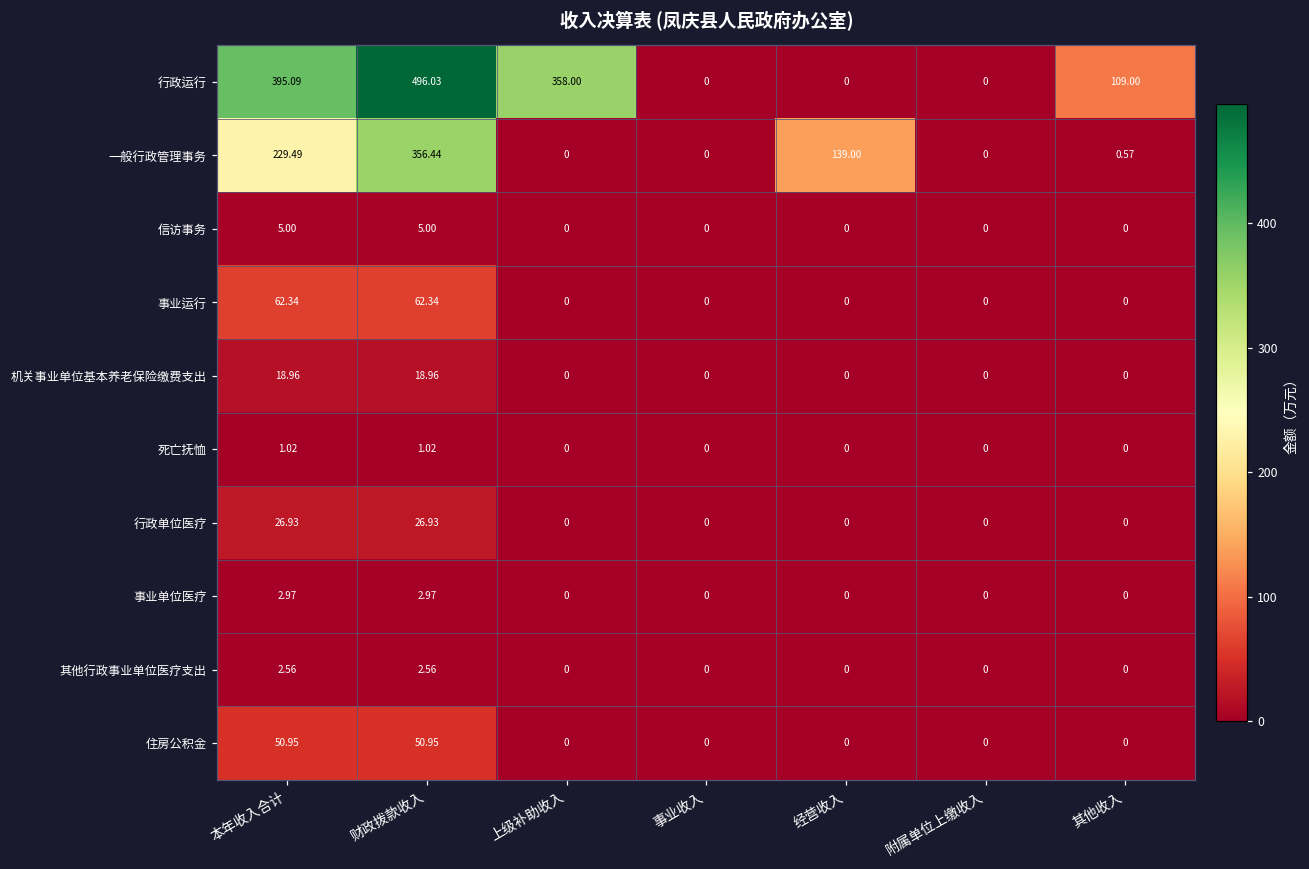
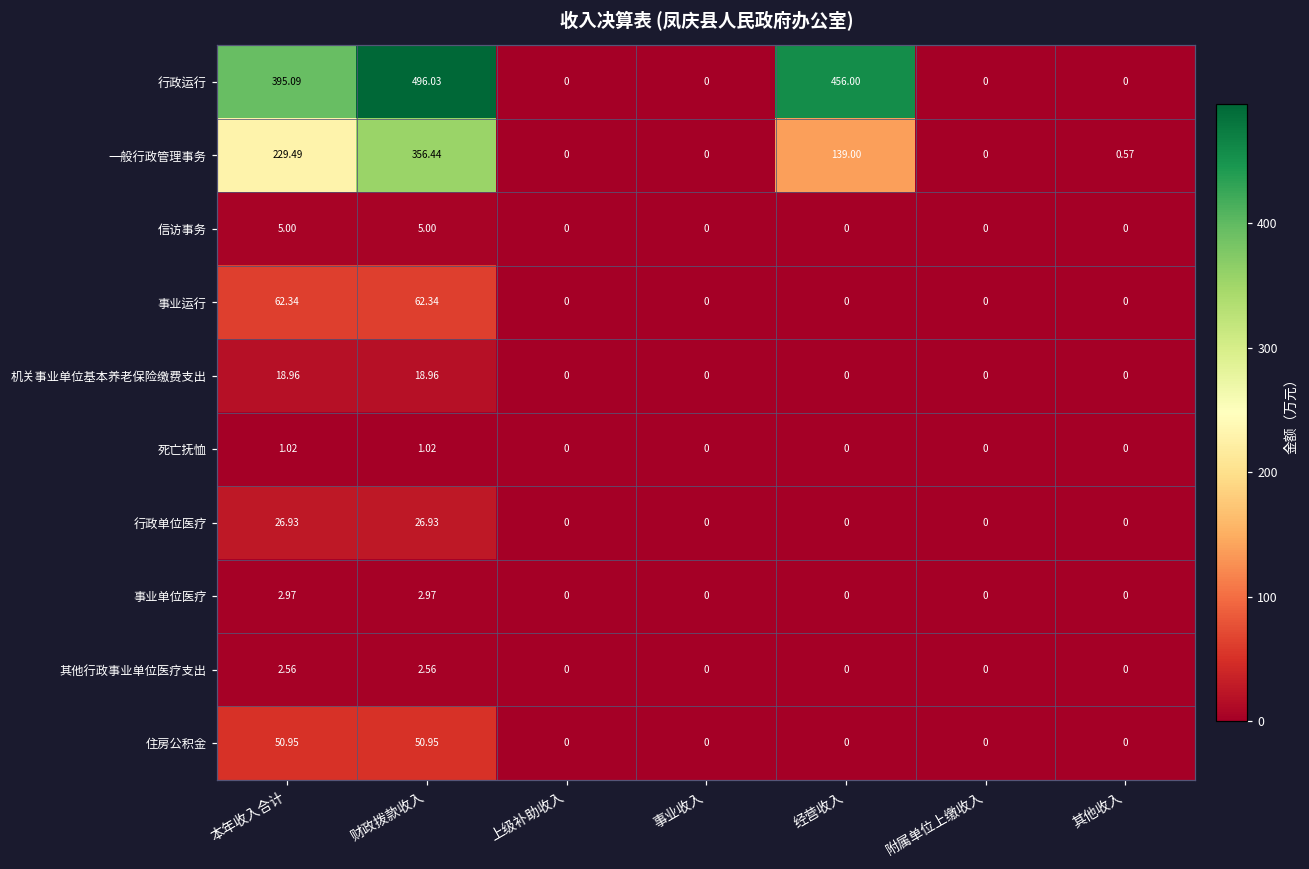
  {
    "行政运行": {
      "本年收入合计": 395.09,
      "财政拨款收入": 496.03,
-     "上级补助收入": 358.00,
+     "上级补助收入": 0,
      "事业收入": 0,
-     "经营收入": 0,
+     "经营收入": 456.00,
      "附属单位上缴收入": 0,
-     "其他收入": 109.00
+     "其他收入": 0
    },
    "一般行政管理事务": {
      "本年收入合计": 229.49,
      "财政拨款收入": 356.44,
      "上级补助收入": 0,
      "事业收入": 0,
      "经营收入": 139.00,
      "附属单位上缴收入": 0,
      "其他收入": 0.57
    },
    "信访事务": {
      "本年收入合计": 5.00,
      "财政拨款收入": 5.00,
      "上级补助收入": 0,
      "事业收入": 0,
      "经营收入": 0,
      "附属单位上缴收入": 0,
      "其他收入": 0
    },
    "事业运行": {
      "本年收入合计": 62.34,
      "财政拨款收入": 62.34,
      "上级补助收入": 0,
      "事业收入": 0,
      "经营收入": 0,
      "附属单位上缴收入": 0,
      "其他收入": 0
    },
    "机关事业单位基本养老保险缴费支出": {
      "本年收入合计": 18.96,
      "财政拨款收入": 18.96,
      "上级补助收入": 0,
      "事业收入": 0,
      "经营收入": 0,
      "附属单位上缴收入": 0,
      "其他收入": 0
    },
    "死亡抚恤": {
      "本年收入合计": 1.02,
      "财政拨款收入": 1.02,
      "上级补助收入": 0,
      "事业收入": 0,
      "经营收入": 0,
      "附属单位上缴收入": 0,
      "其他收入": 0
    },
    "行政单位医疗": {
      "本年收入合计": 26.93,
      "财政拨款收入": 26.93,
      "上级补助收入": 0,
      "事业收入": 0,
      "经营收入": 0,
      "附属单位上缴收入": 0,
      "其他收入": 0
    },
    "事业单位医疗": {
      "本年收入合计": 2.97,
      "财政拨款收入": 2.97,
      "上级补助收入": 0,
      "事业收入": 0,
      "经营收入": 0,
      "附属单位上缴收入": 0,
      "其他收入": 0
    },
    "其他行政事业单位医疗支出": {
      "本年收入合计": 2.56,
      "财政拨款收入": 2.56,
      "上级补助收入": 0,
      "事业收入": 0,
      "经营收入": 0,
      "附属单位上缴收入": 0,
      "其他收入": 0
    },
    "住房公积金": {
      "本年收入合计": 50.95,
      "财政拨款收入": 50.95,
      "上级补助收入": 0,
      "事业收入": 0,
      "经营收入": 0,
      "附属单位上缴收入": 0,
      "其他收入": 0
    }
  }
